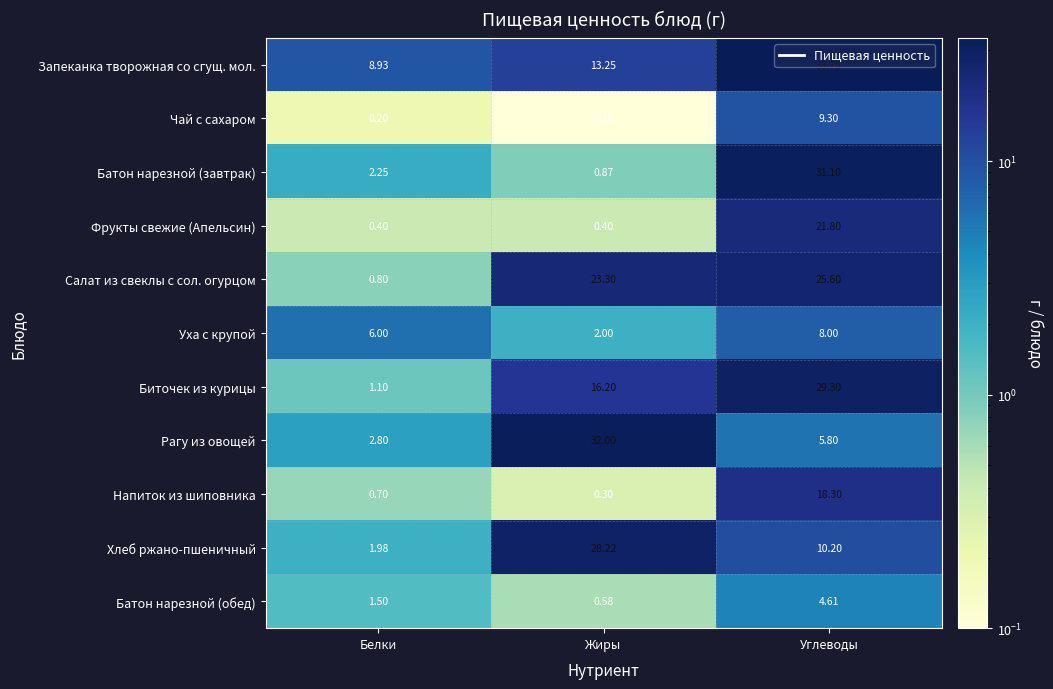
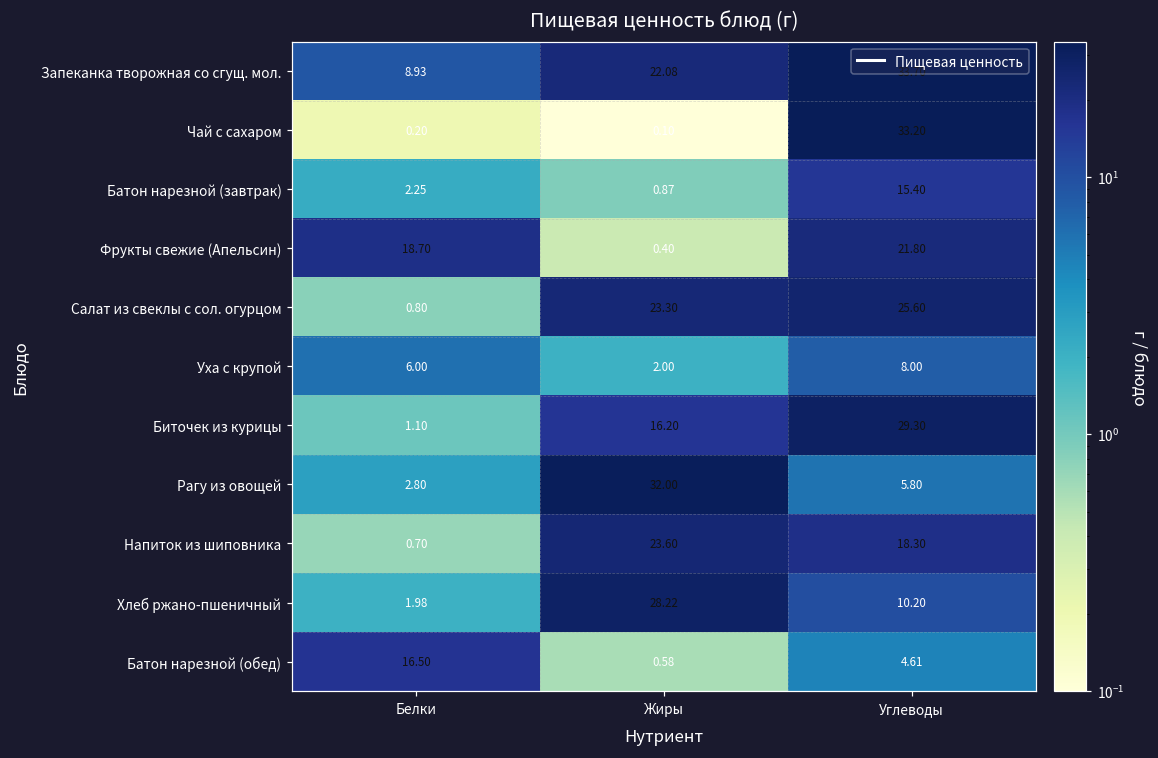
  {
    "Запеканка творожная со сгущ. мол.": {
      "Белки": 8.93,
-     "Жиры": 13.25
+     "Жиры": 22.08
    },
    "Чай с сахаром": {
      "Белки": 0.20,
-     "Углеводы": 9.30
+     "Углеводы": 33.20
    },
    "Батон нарезной (завтрак)": {
      "Белки": 2.25,
      "Жиры": 0.87,
-     "Углеводы": 31.10
+     "Углеводы": 15.40
    },
    "Фрукты свежие (Апельсин)": {
-     "Белки": 0.40,
+     "Белки": 18.70,
      "Жиры": 0.40,
      "Углеводы": 21.80
    },
    "Салат из свеклы с сол. огурцом": {
      "Белки": 0.80,
      "Жиры": 23.30,
      "Углеводы": 25.60
    },
    "Уха с крупой": {
      "Белки": 6.00,
      "Жиры": 2.00,
      "Углеводы": 8.00
    },
    "Биточек из курицы": {
      "Белки": 1.10,
      "Жиры": 16.20,
      "Углеводы": 29.30
    },
    "Рагу из овощей": {
      "Белки": 2.80,
      "Жиры": 32.00,
      "Углеводы": 5.80
    },
    "Напиток из шиповника": {
      "Белки": 0.70,
-     "Жиры": 0.30,
+     "Жиры": 23.60,
      "Углеводы": 18.30
    },
    "Хлеб ржано-пшеничный": {
      "Белки": 1.98,
      "Жиры": 28.22,
      "Углеводы": 10.20
    },
    "Батон нарезной (обед)": {
-     "Белки": 1.50,
+     "Белки": 16.50,
      "Жиры": 0.58,
      "Углеводы": 4.61
    }
  }
